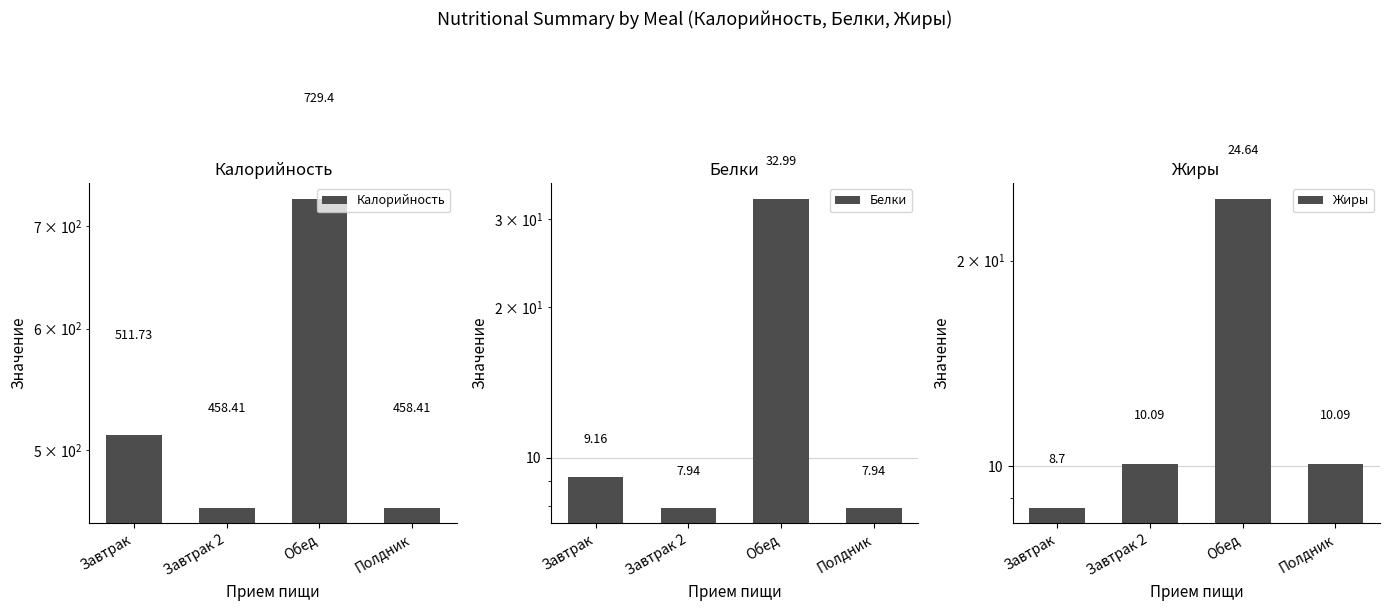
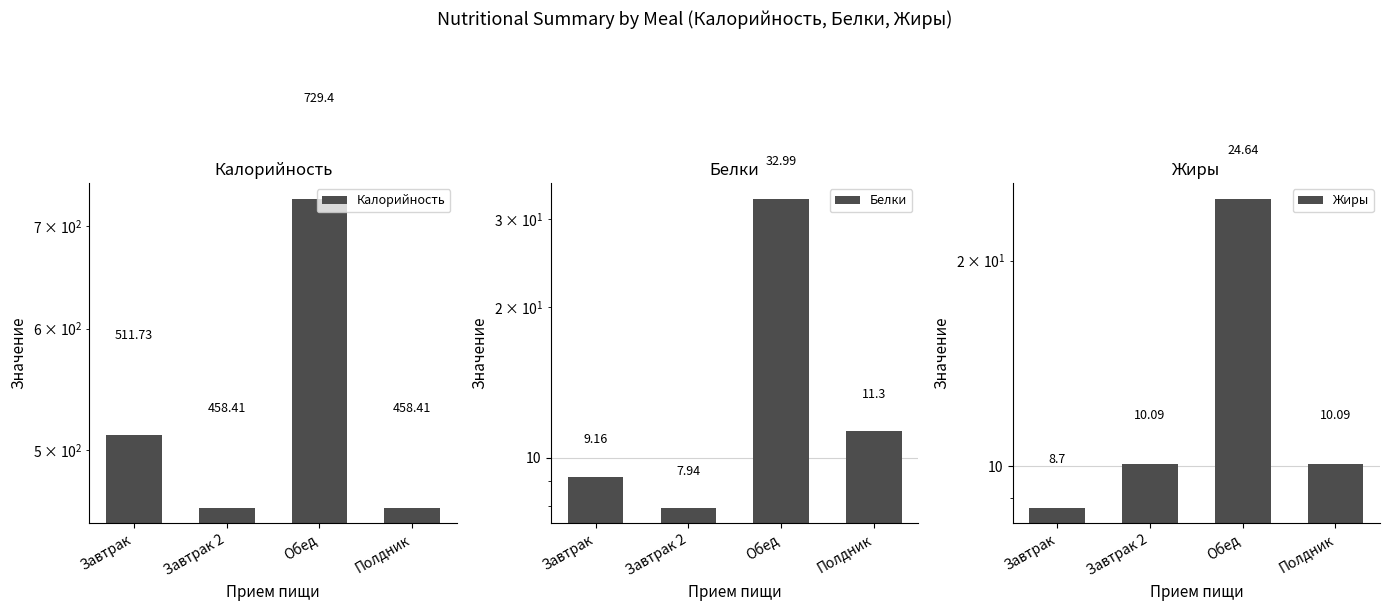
  {
    "Белки": {
-     "Полдник": 7.94
+     "Полдник": 11.3
    }
  }
